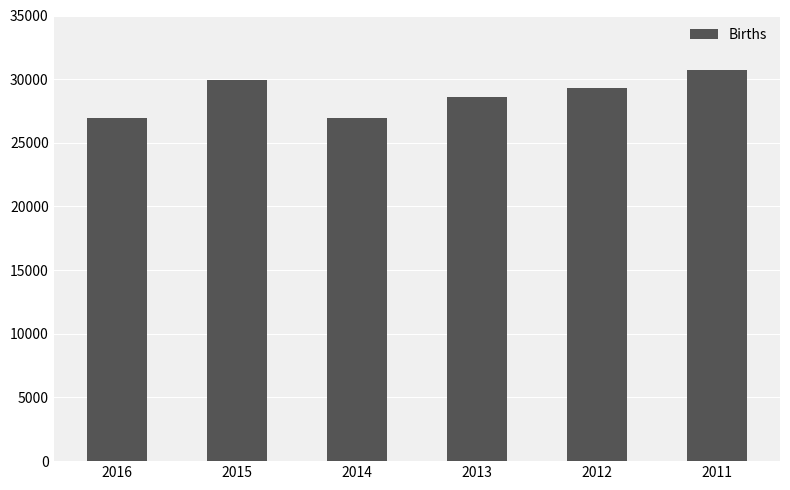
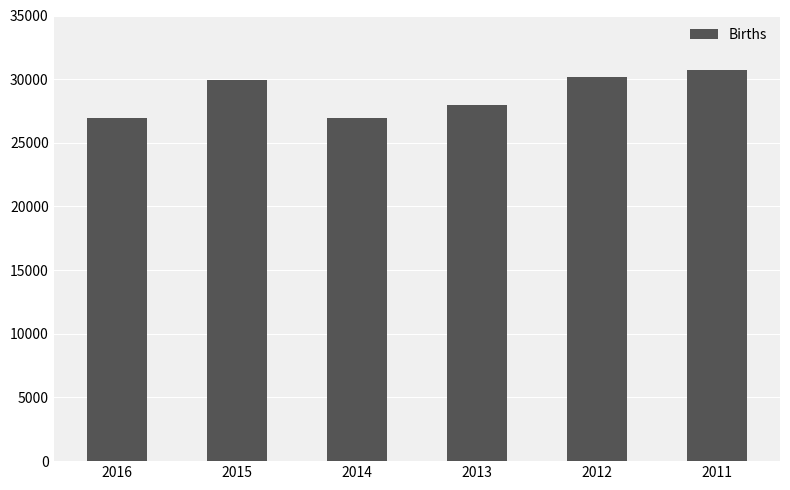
  {
    "2016": 26900,
    "2015": 29900,
    "2014": 26900,
-   "2013": 28600,
-   "2012": 29300,
+   "2013": 27900,
+   "2012": 30200,
    "2011": 30700
  }
